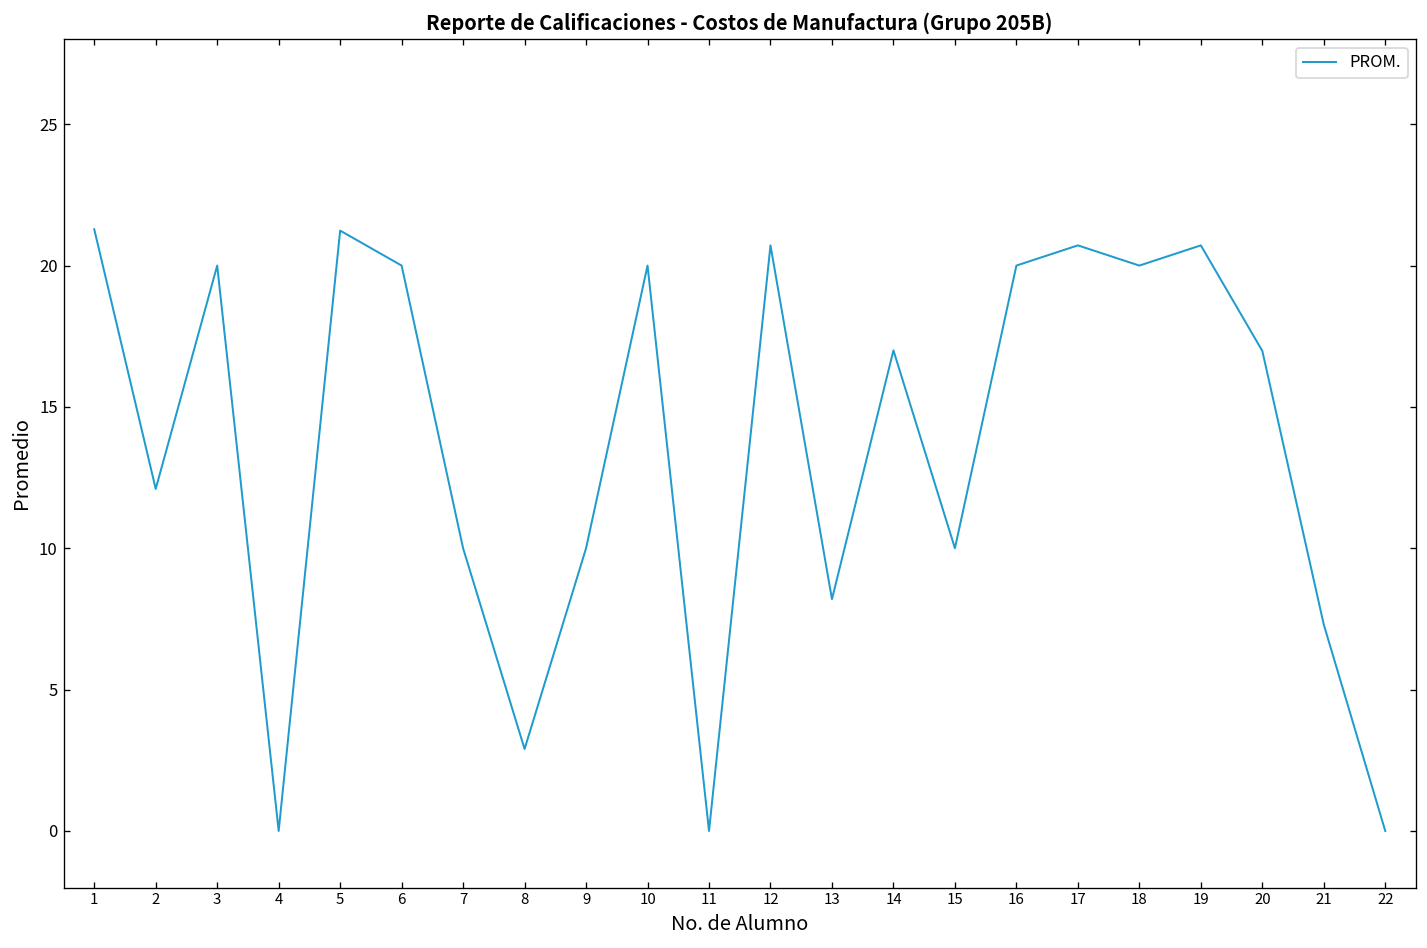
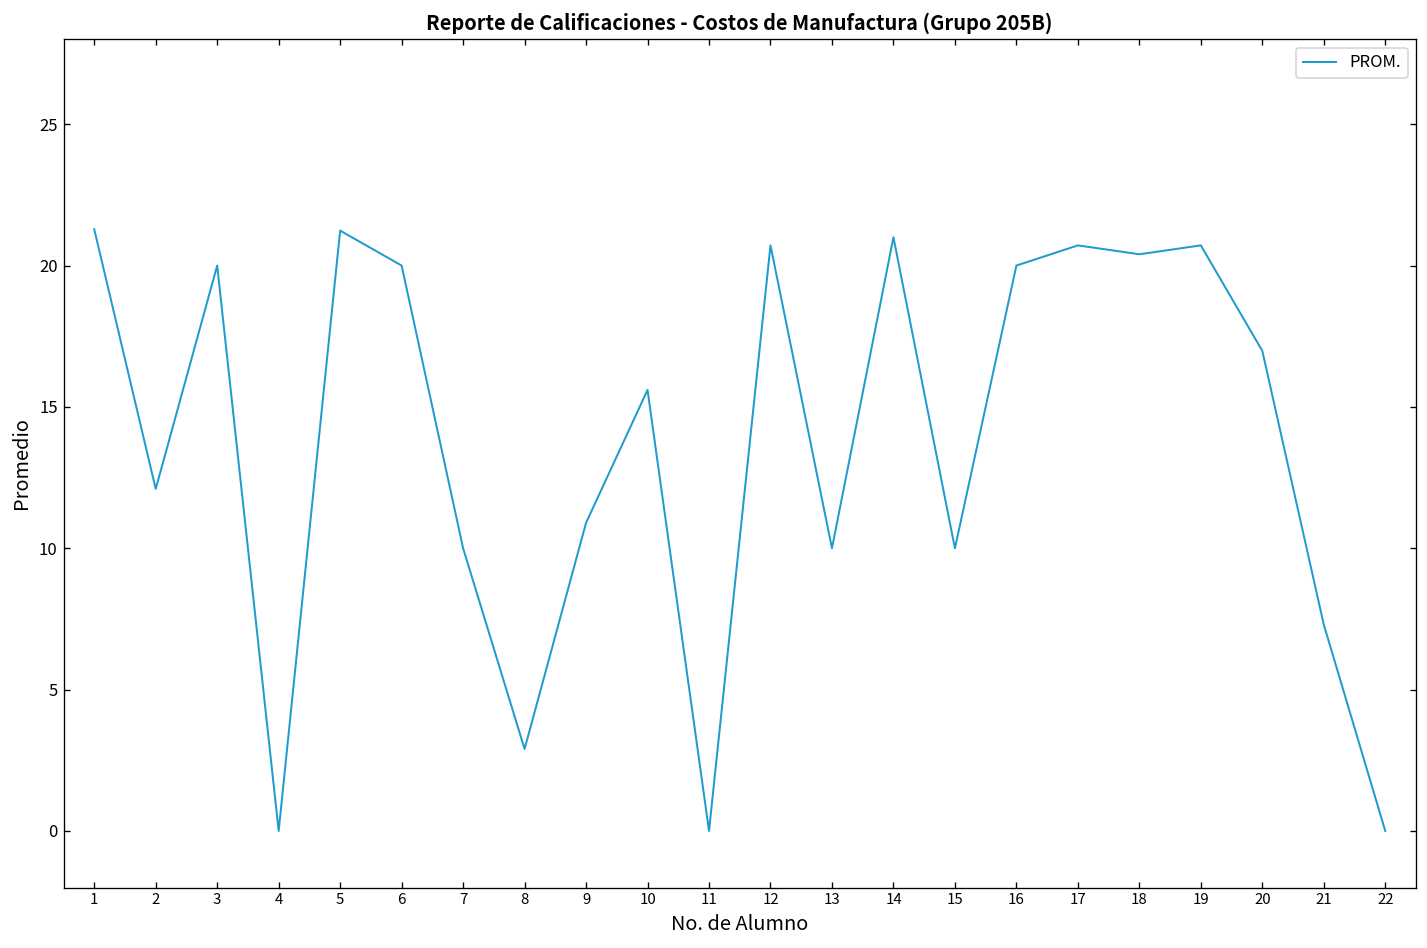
  {
    "1": 21.3,
    "2": 12.1,
    "3": 20.0,
    "4": 0.0,
    "5": 21.2,
    "6": 20.0,
    "7": 10.0,
    "8": 2.9,
-   "9": 10.0,
-   "10": 20.0,
+   "9": 10.9,
+   "10": 15.6,
    "11": 0.0,
    "12": 20.7,
-   "13": 8.2,
-   "14": 17,
+   "13": 10.0,
+   "14": 21,
    "15": 10.0,
    "16": 20.0,
    "17": 20.7,
-   "18": 20.0,
+   "18": 20.4,
    "19": 20.7,
    "20": 17.0,
    "21": 7.3,
    "22": 0.0
  }
